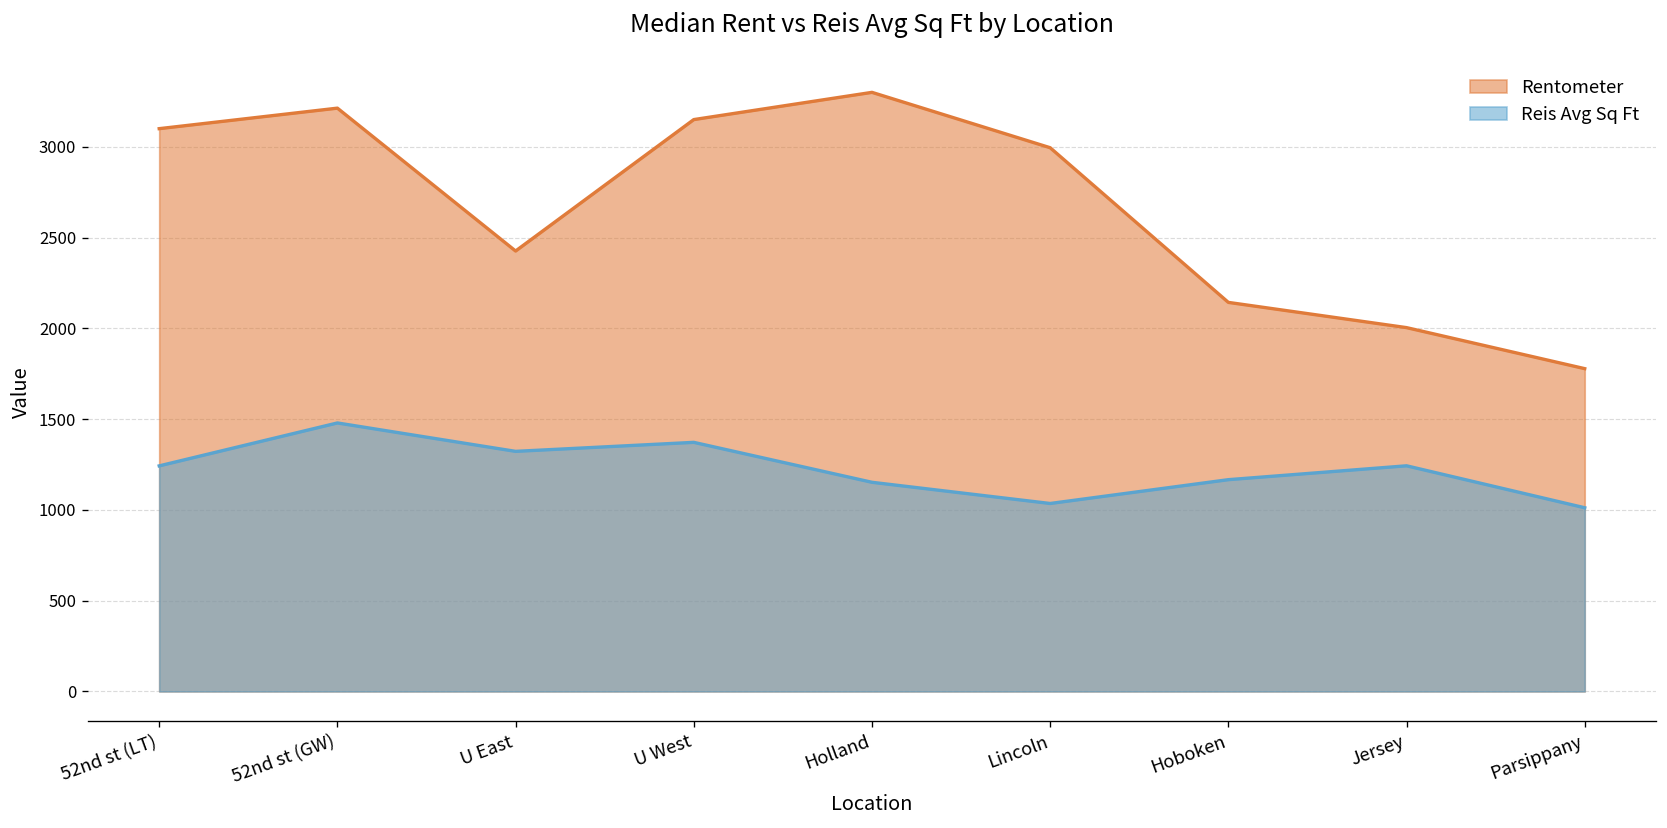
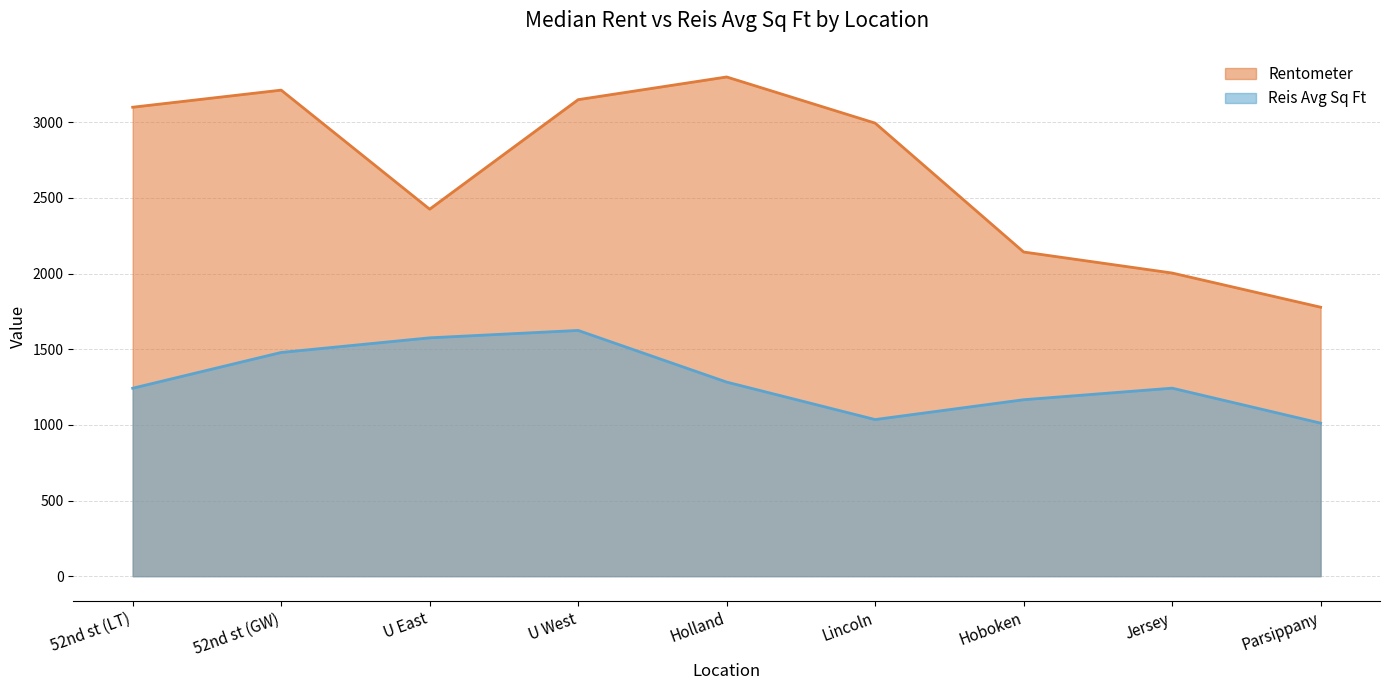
  {
    "Rentometer": {
      "52nd st (LT)": 3100,
      "52nd st (GW)": 3210,
      "U East": 2430,
      "U West": 3150,
      "Holland": 3300,
      "Lincoln": 3000,
      "Hoboken": 2140,
      "Jersey": 2000,
      "Parsippany": 1780
    },
    "Reis Avg Sq Ft": {
      "52nd st (LT)": 1240,
      "52nd st (GW)": 1480,
-     "U East": 1320,
-     "U West": 1370,
-     "Holland": 1150,
+     "U East": 1580,
+     "U West": 1620,
+     "Holland": 1280,
      "Lincoln": 1040,
      "Hoboken": 1170,
      "Jersey": 1240,
      "Parsippany": 1010
    }
  }
